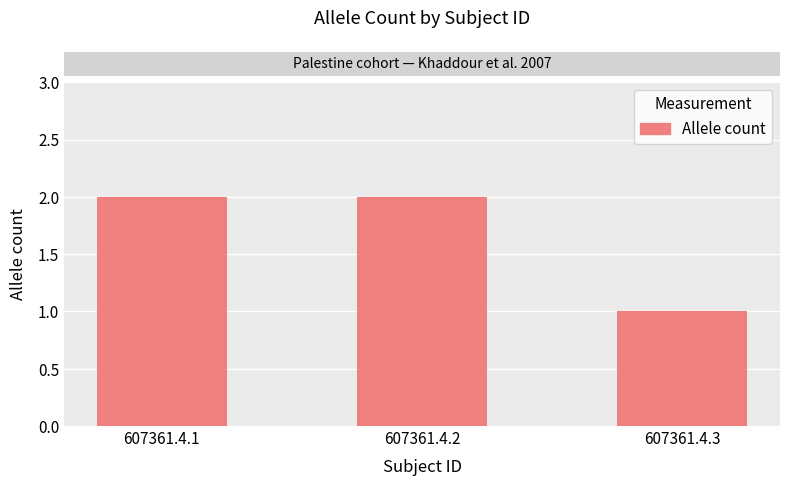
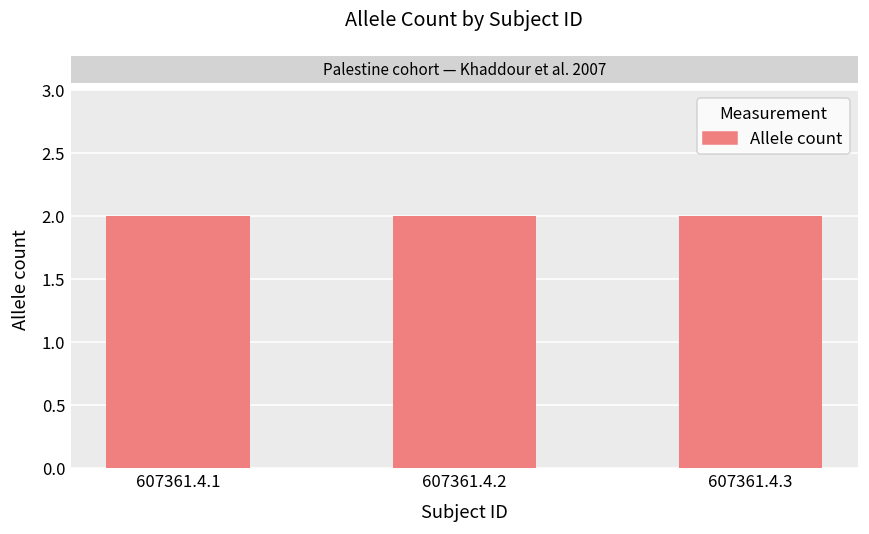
  {
    "607361.4.1": 2,
    "607361.4.2": 2,
-   "607361.4.3": 1
+   "607361.4.3": 2
  }
